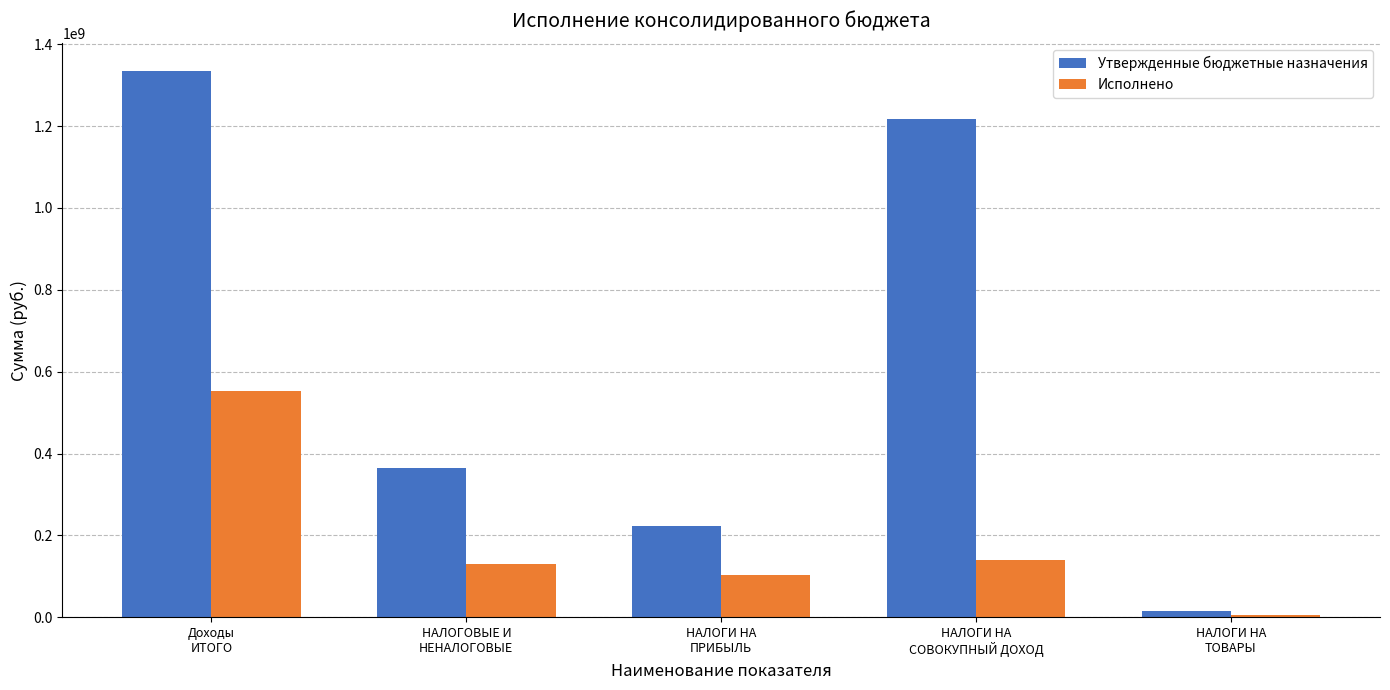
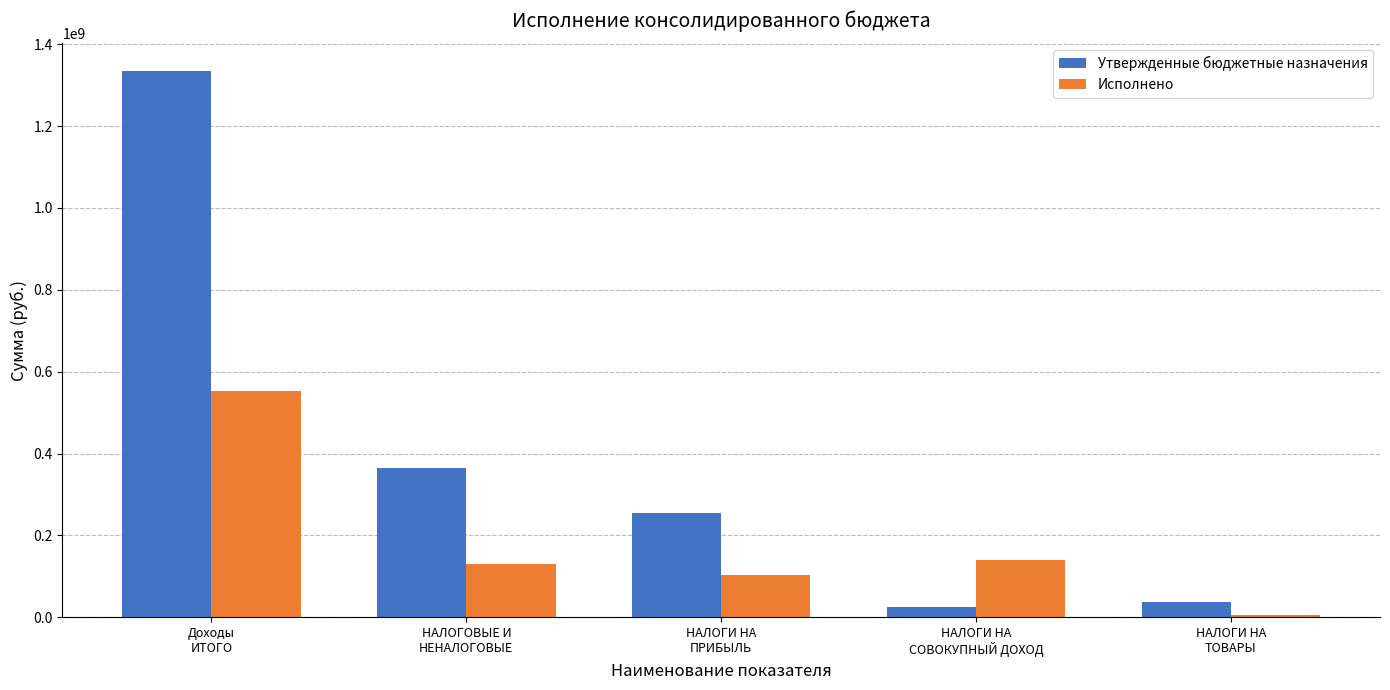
  {
    "Утвержденные бюджетные назначения": {
      "Доходы ИТОГО": 1340000000,
      "НАЛОГОВЫЕ И НЕНАЛОГОВЫЕ": 360000000,
-     "НАЛОГИ НА ПРИБЫЛЬ": 220000000,
-     "НАЛОГИ НА СОВОКУПНЫЙ ДОХОД": 1220000000,
-     "НАЛОГИ НА ТОВАРЫ": 20000000
+     "НАЛОГИ НА ПРИБЫЛЬ": 260000000,
+     "НАЛОГИ НА СОВОКУПНЫЙ ДОХОД": 30000000,
+     "НАЛОГИ НА ТОВАРЫ": 40000000
    },
    "Исполнено": {
      "Доходы ИТОГО": 550000000,
      "НАЛОГОВЫЕ И НЕНАЛОГОВЫЕ": 130000000,
      "НАЛОГИ НА ПРИБЫЛЬ": 100000000,
      "НАЛОГИ НА СОВОКУПНЫЙ ДОХОД": 140000000
    }
  }
